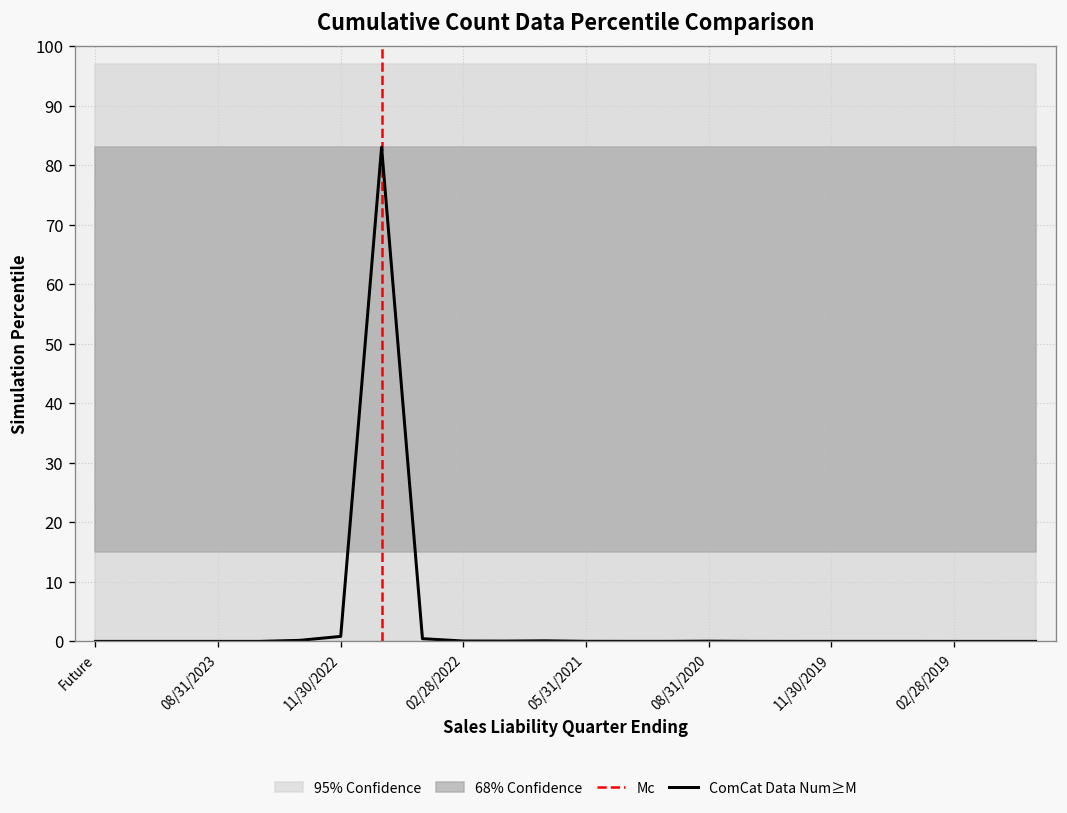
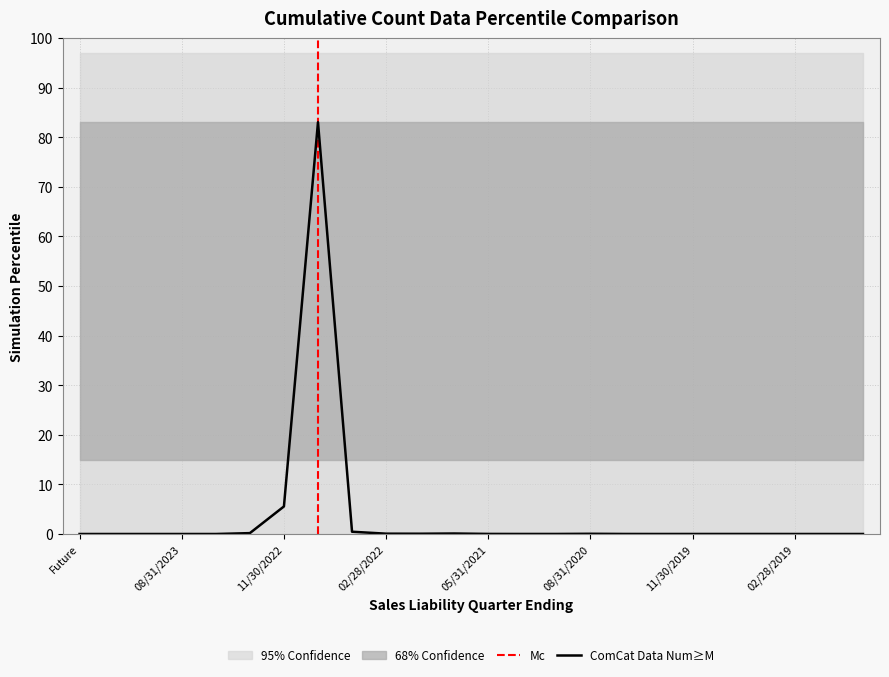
  {
    "95% Confidence": {
      "Future": 97,
      "08/31/2023": 97,
      "11/30/2022": 97,
      "02/28/2022": 97,
      "05/31/2021": 97,
      "08/31/2020": 97,
      "11/30/2019": 97,
      "02/28/2019": 97
    },
    "ComCat Data Num≥M": {
      "Future": 0,
      "08/31/2023": 0,
-     "11/30/2022": 1,
+     "11/30/2022": 6,
      "02/28/2022": 0,
      "05/31/2021": 0,
      "08/31/2020": 0,
      "11/30/2019": 0,
      "02/28/2019": 0
    },
    "68% Confidence": {
      "Future": 83,
      "08/31/2023": 83,
      "11/30/2022": 83,
      "02/28/2022": 83,
      "05/31/2021": 83,
      "08/31/2020": 83,
      "11/30/2019": 83,
      "02/28/2019": 83
    }
  }
